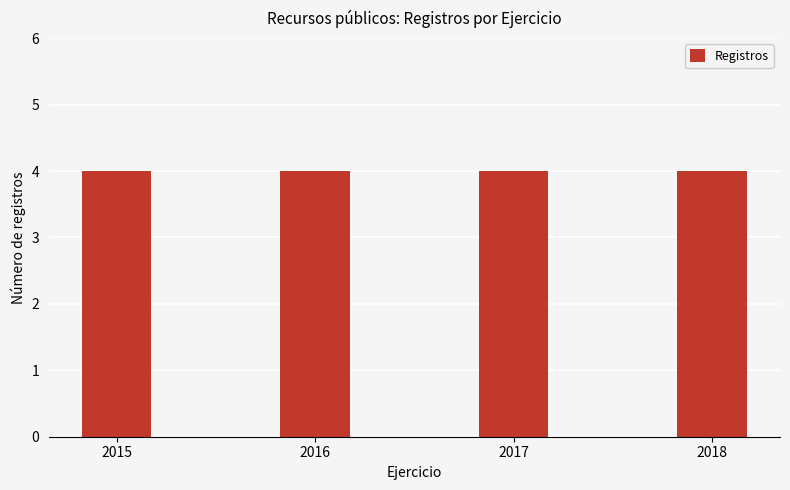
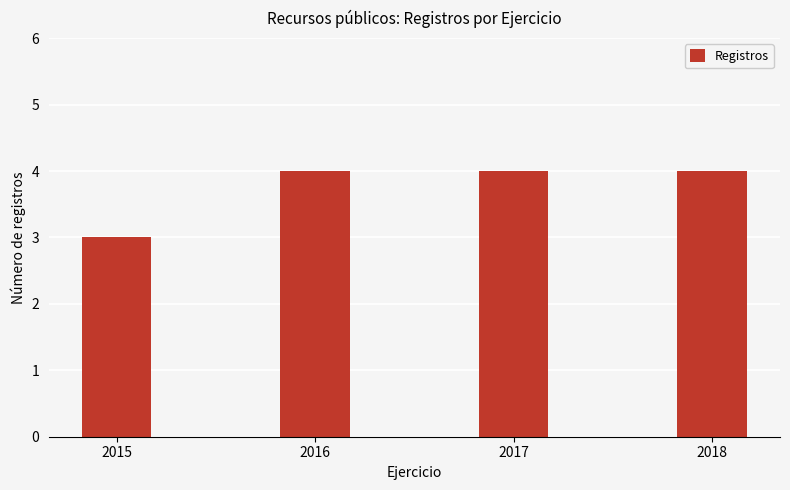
  {
-   "2015": 4,
+   "2015": 3,
    "2016": 4,
    "2017": 4,
    "2018": 4
  }
